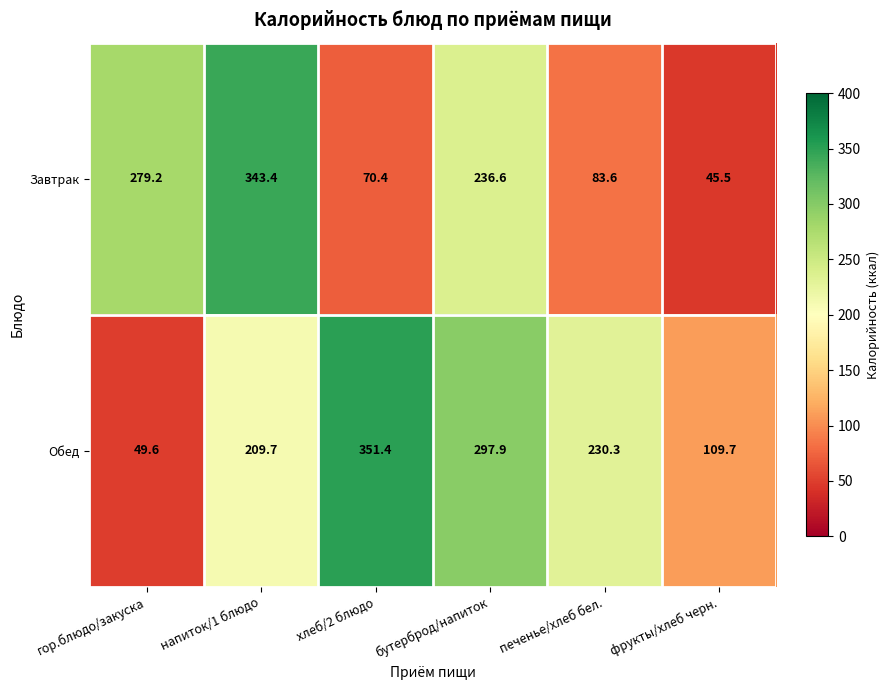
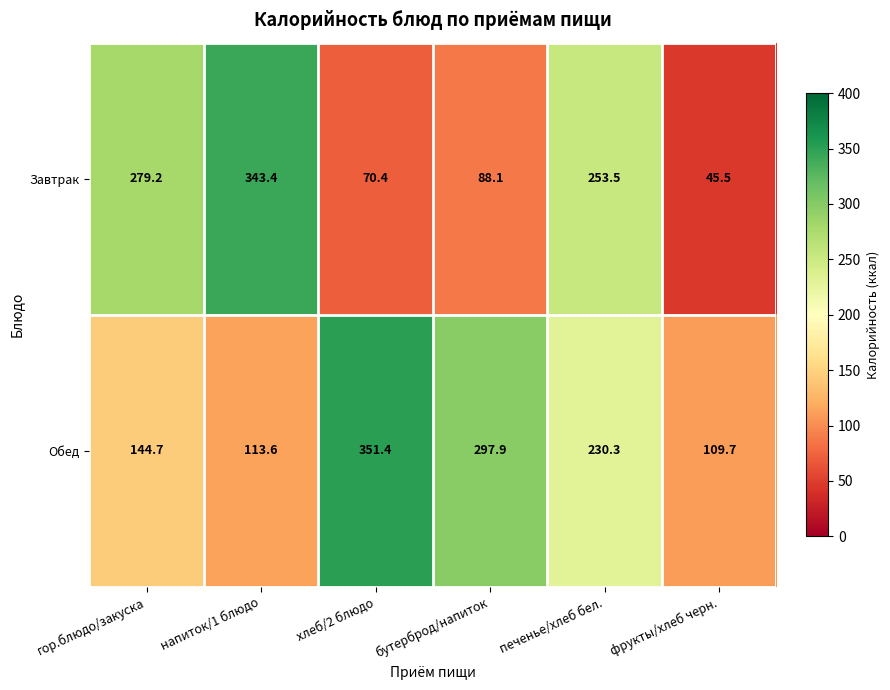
  {
    "Завтрак": {
      "гор.блюдо/закуска": 279.2,
      "напиток/1 блюдо": 343.4,
      "хлеб/2 блюдо": 70.4,
-     "бутерброд/напиток": 236.6,
-     "печенье/хлеб бел.": 83.6,
+     "бутерброд/напиток": 88.1,
+     "печенье/хлеб бел.": 253.5,
      "фрукты/хлеб черн.": 45.5
    },
    "Обед": {
-     "гор.блюдо/закуска": 49.6,
-     "напиток/1 блюдо": 209.7,
+     "гор.блюдо/закуска": 144.7,
+     "напиток/1 блюдо": 113.6,
      "хлеб/2 блюдо": 351.4,
      "бутерброд/напиток": 297.9,
      "печенье/хлеб бел.": 230.3,
      "фрукты/хлеб черн.": 109.7
    }
  }
